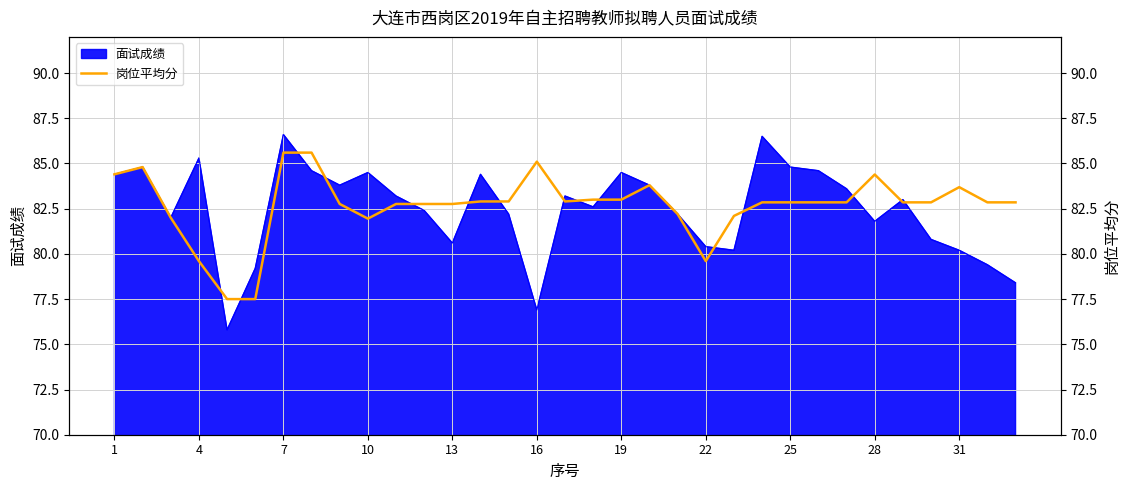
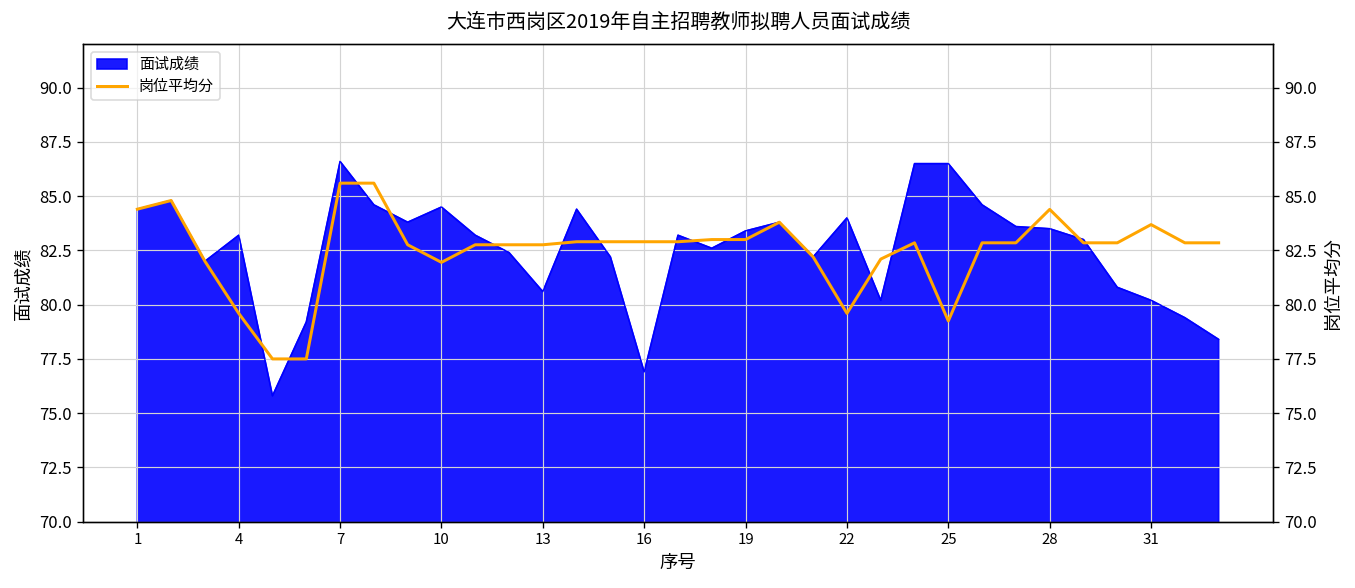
  {
    "面试成绩": {
      "1": 84.4,
-     "4": 85.3,
+     "4": 83.2,
      "7": 86.6,
      "10": 84.5,
      "13": 80.6,
      "16": 76.9,
-     "19": 84.5,
-     "22": 80.4,
-     "25": 84.8,
-     "28": 81.8,
+     "19": 83.4,
+     "22": 84.0,
+     "25": 86.5,
+     "28": 83.5,
      "31": 80.2
    },
    "岗位平均分": {
      "1": 84.4,
      "4": 79.6,
      "7": 85.6,
      "10": 82.0,
      "13": 82.8,
-     "16": 85.1,
+     "16": 82.9,
      "19": 83.0,
      "22": 79.6,
-     "25": 82.9,
+     "25": 79.3,
      "28": 84.4,
      "31": 83.7
    }
  }
